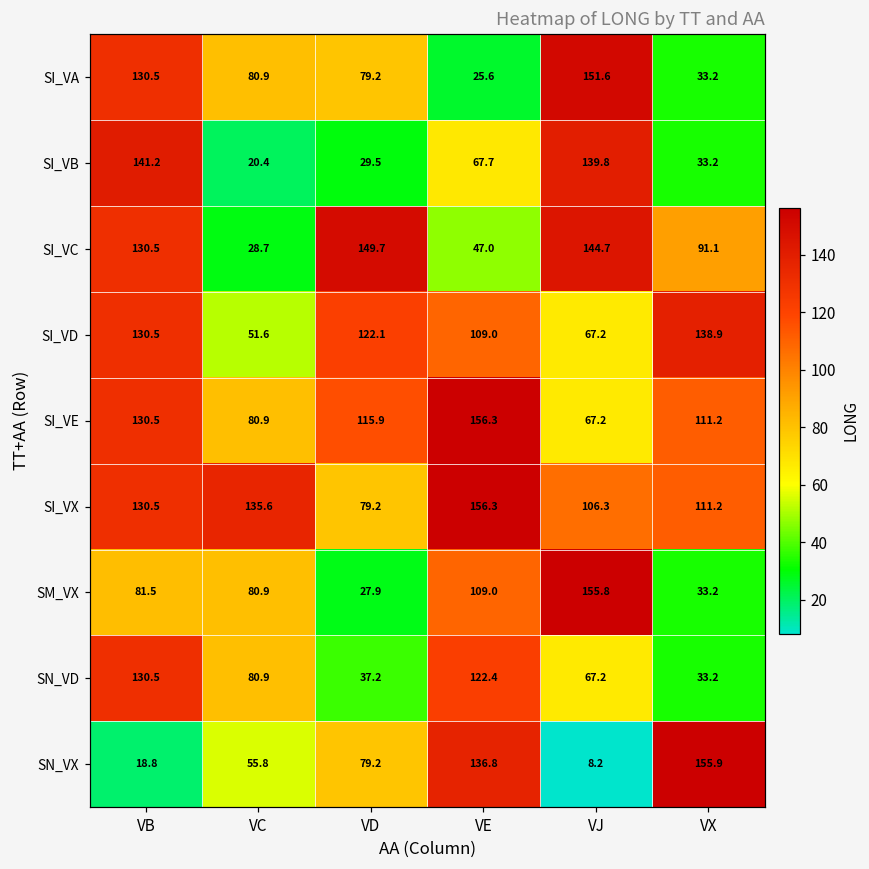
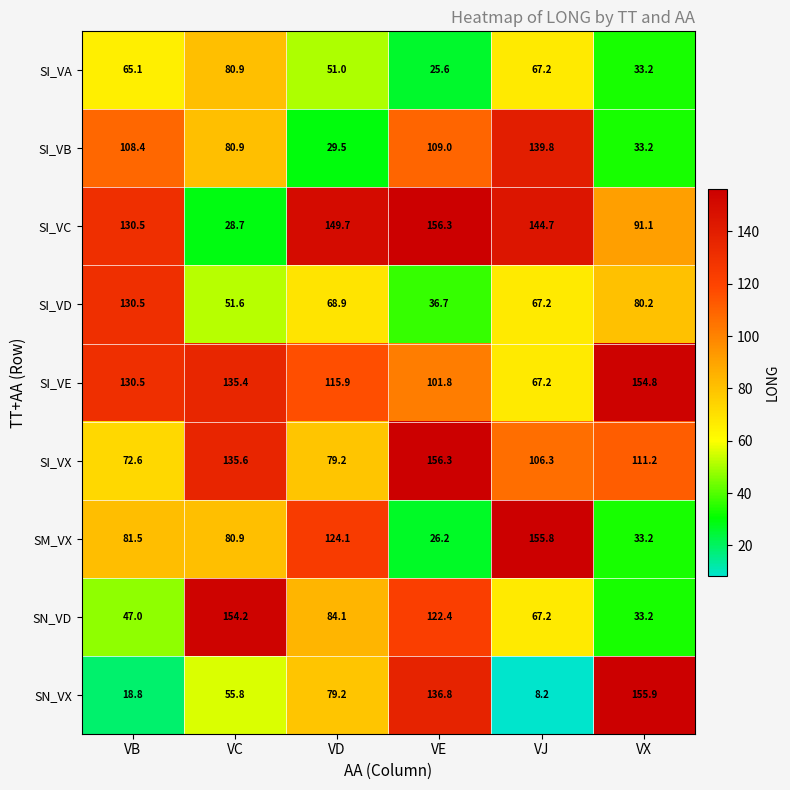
  {
    "SI_VA": {
-     "VB": 130.5,
+     "VB": 65.1,
      "VC": 80.9,
-     "VD": 79.2,
+     "VD": 51.0,
      "VE": 25.6,
-     "VJ": 151.6,
+     "VJ": 67.2,
      "VX": 33.2
    },
    "SI_VB": {
-     "VB": 141.2,
-     "VC": 20.4,
+     "VB": 108.4,
+     "VC": 80.9,
      "VD": 29.5,
-     "VE": 67.7,
+     "VE": 109.0,
      "VJ": 139.8,
      "VX": 33.2
    },
    "SI_VC": {
      "VB": 130.5,
      "VC": 28.7,
      "VD": 149.7,
-     "VE": 47.0,
+     "VE": 156.3,
      "VJ": 144.7,
      "VX": 91.1
    },
    "SI_VD": {
      "VB": 130.5,
      "VC": 51.6,
-     "VD": 122.1,
-     "VE": 109.0,
+     "VD": 68.9,
+     "VE": 36.7,
      "VJ": 67.2,
-     "VX": 138.9
+     "VX": 80.2
    },
    "SI_VE": {
      "VB": 130.5,
-     "VC": 80.9,
+     "VC": 135.4,
      "VD": 115.9,
-     "VE": 156.3,
+     "VE": 101.8,
      "VJ": 67.2,
-     "VX": 111.2
+     "VX": 154.8
    },
    "SI_VX": {
-     "VB": 130.5,
+     "VB": 72.6,
      "VC": 135.6,
      "VD": 79.2,
      "VE": 156.3,
      "VJ": 106.3,
      "VX": 111.2
    },
    "SM_VX": {
      "VB": 81.5,
      "VC": 80.9,
-     "VD": 27.9,
-     "VE": 109.0,
+     "VD": 124.1,
+     "VE": 26.2,
      "VJ": 155.8,
      "VX": 33.2
    },
    "SN_VD": {
-     "VB": 130.5,
-     "VC": 80.9,
-     "VD": 37.2,
+     "VB": 47.0,
+     "VC": 154.2,
+     "VD": 84.1,
      "VE": 122.4,
      "VJ": 67.2,
      "VX": 33.2
    },
    "SN_VX": {
      "VB": 18.8,
      "VC": 55.8,
      "VD": 79.2,
      "VE": 136.8,
      "VJ": 8.2,
      "VX": 155.9
    }
  }
